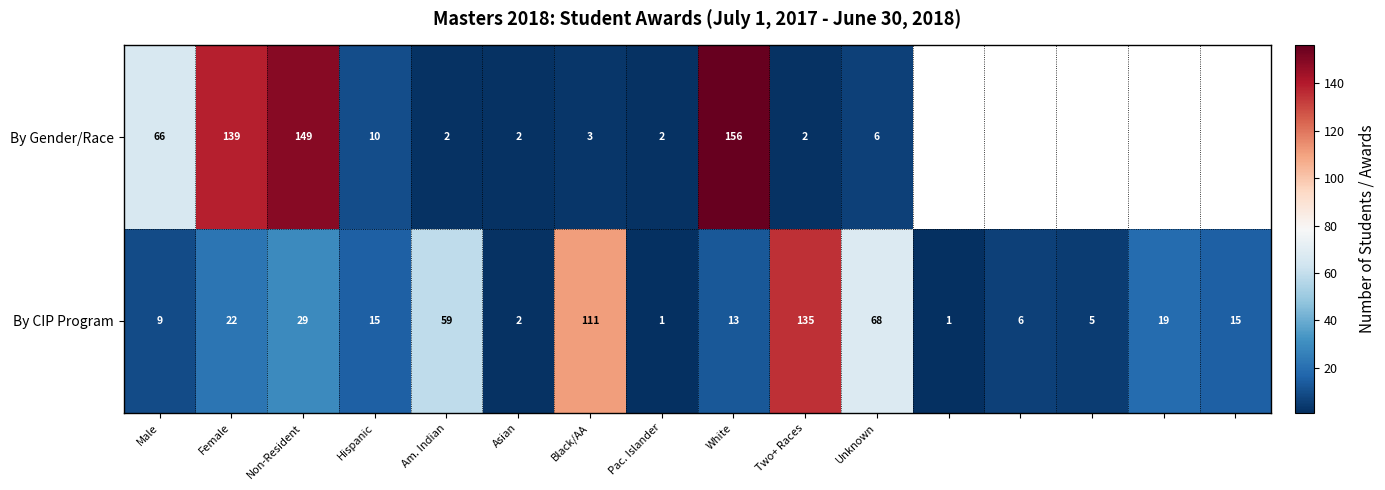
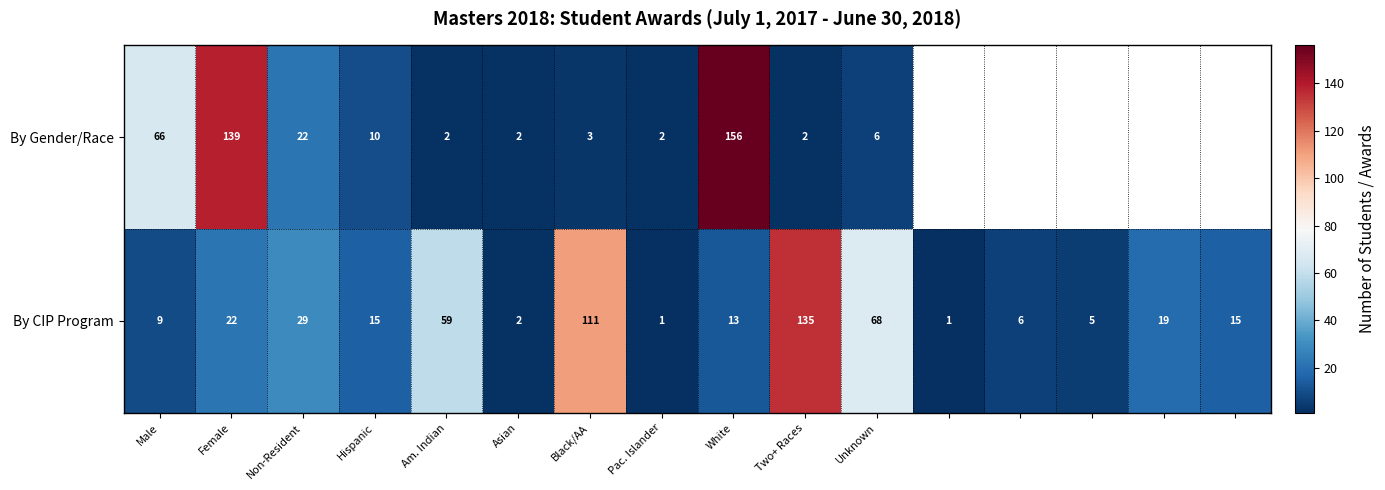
  {
    "By Gender/Race": {
      "Male": 66,
      "Female": 139,
-     "Non-Resident": 149,
+     "Non-Resident": 22,
      "Hispanic": 10,
      "Am. Indian": 2,
      "Asian": 2,
      "Black/AA": 3,
      "Pac. Islander": 2,
      "White": 156,
      "Two+ Races": 2,
      "Unknown": 6
    },
    "By CIP Program": {
      "Male": 9,
      "Female": 22,
      "Non-Resident": 29,
      "Hispanic": 15,
      "Am. Indian": 59,
      "Asian": 2,
      "Black/AA": 111,
      "Pac. Islander": 1,
      "White": 13,
      "Two+ Races": 135,
      "Unknown": 68
    }
  }
